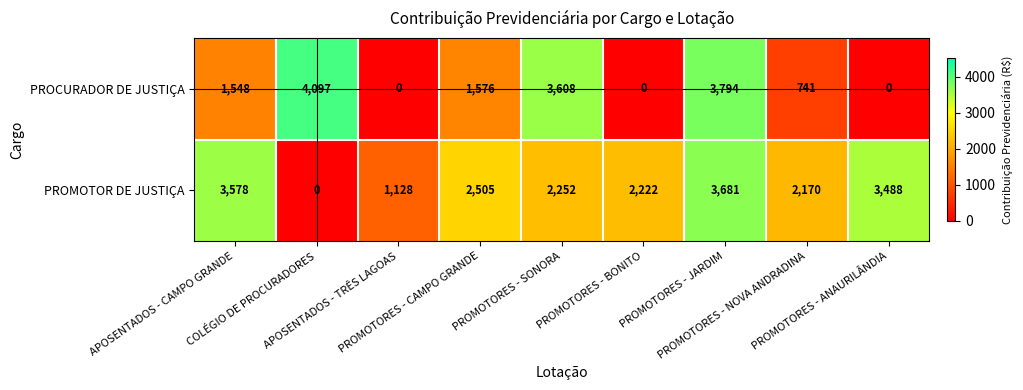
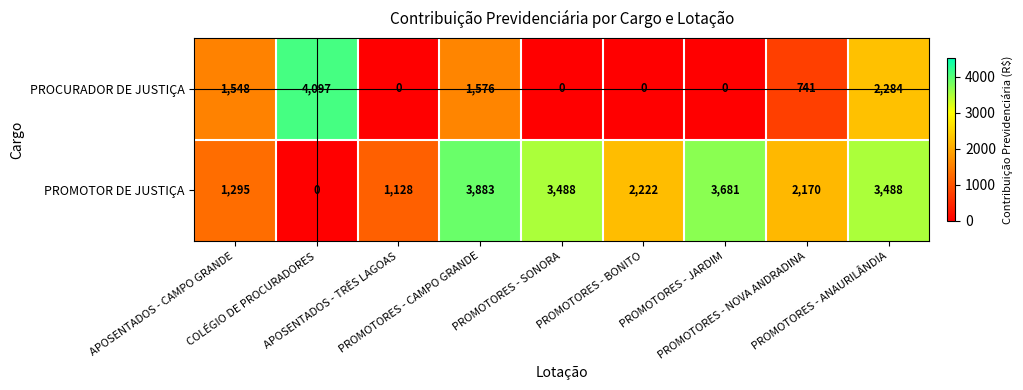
  {
    "PROCURADOR DE JUSTIÇA": {
      "APOSENTADOS - CAMPO GRANDE": "1,548",
      "COLÉGIO DE PROCURADORES": "4,097",
      "APOSENTADOS - TRÊS LAGOAS": "0",
      "PROMOTORES - CAMPO GRANDE": "1,576",
-     "PROMOTORES - SONORA": "3,608",
+     "PROMOTORES - SONORA": "0",
      "PROMOTORES - BONITO": "0",
-     "PROMOTORES - JARDIM": "3,794",
+     "PROMOTORES - JARDIM": "0",
      "PROMOTORES - NOVA ANDRADINA": "741",
-     "PROMOTORES - ANAURILÂNDIA": "0"
+     "PROMOTORES - ANAURILÂNDIA": "2,284"
    },
    "PROMOTOR DE JUSTIÇA": {
-     "APOSENTADOS - CAMPO GRANDE": "3,578",
+     "APOSENTADOS - CAMPO GRANDE": "1,295",
      "COLÉGIO DE PROCURADORES": "0",
      "APOSENTADOS - TRÊS LAGOAS": "1,128",
-     "PROMOTORES - CAMPO GRANDE": "2,505",
-     "PROMOTORES - SONORA": "2,252",
+     "PROMOTORES - CAMPO GRANDE": "3,883",
+     "PROMOTORES - SONORA": "3,488",
      "PROMOTORES - BONITO": "2,222",
      "PROMOTORES - JARDIM": "3,681",
      "PROMOTORES - NOVA ANDRADINA": "2,170",
      "PROMOTORES - ANAURILÂNDIA": "3,488"
    }
  }
